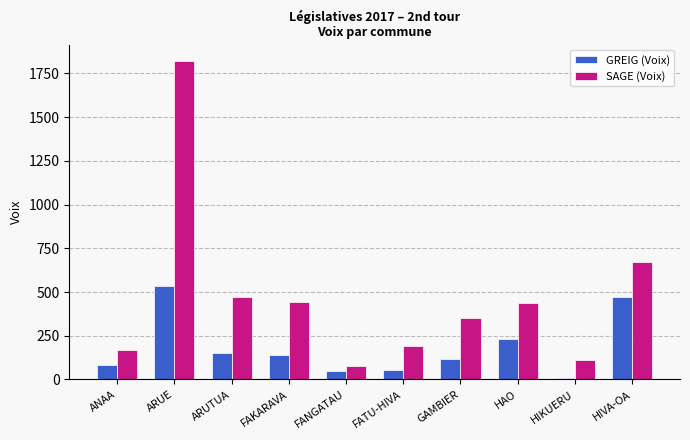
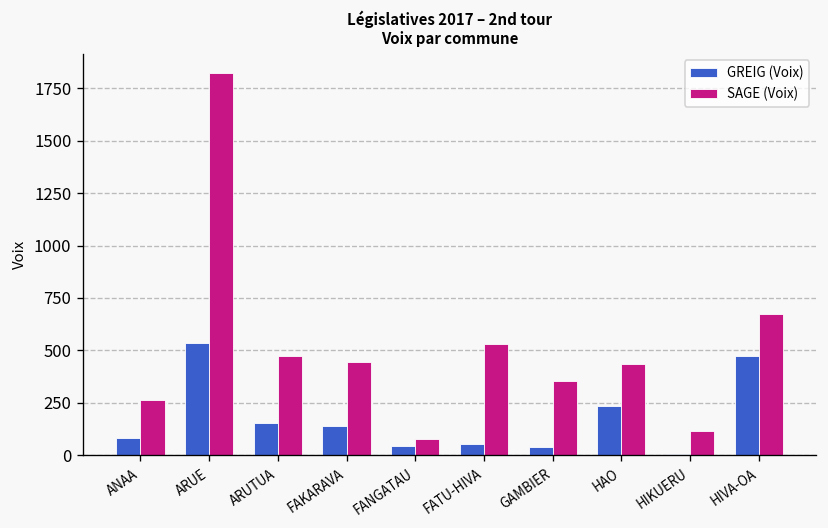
  {
    "GREIG (Voix)": {
      "ANAA": 80,
      "ARUE": 540,
      "ARUTUA": 150,
      "FAKARAVA": 140,
      "FANGATAU": 50,
      "FATU-HIVA": 60,
-     "GAMBIER": 120,
+     "GAMBIER": 40,
      "HAO": 230,
      "HIVA-OA": 470
    },
    "SAGE (Voix)": {
-     "ANAA": 170,
+     "ANAA": 260,
      "ARUE": 1820,
      "ARUTUA": 470,
      "FAKARAVA": 440,
      "FANGATAU": 80,
-     "FATU-HIVA": 190,
+     "FATU-HIVA": 530,
      "GAMBIER": 350,
      "HAO": 440,
      "HIKUERU": 110,
      "HIVA-OA": 670
    }
  }
